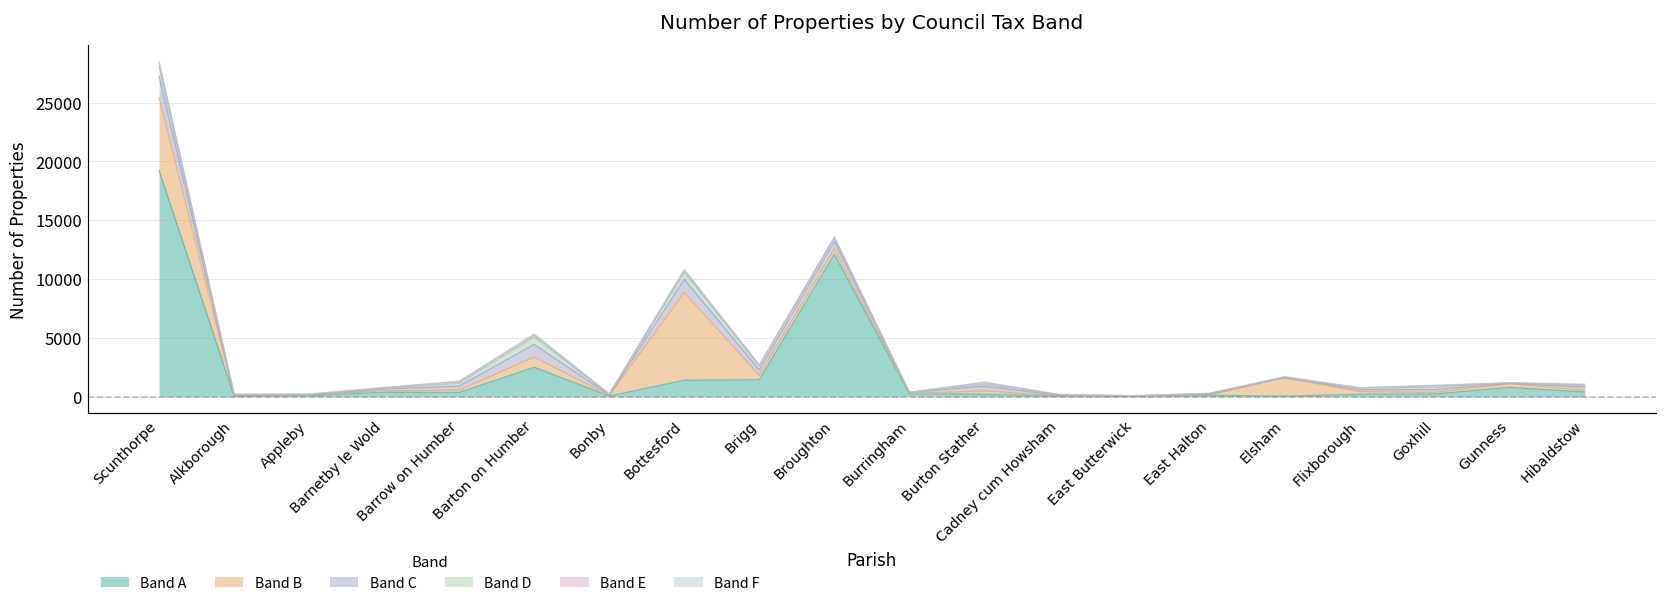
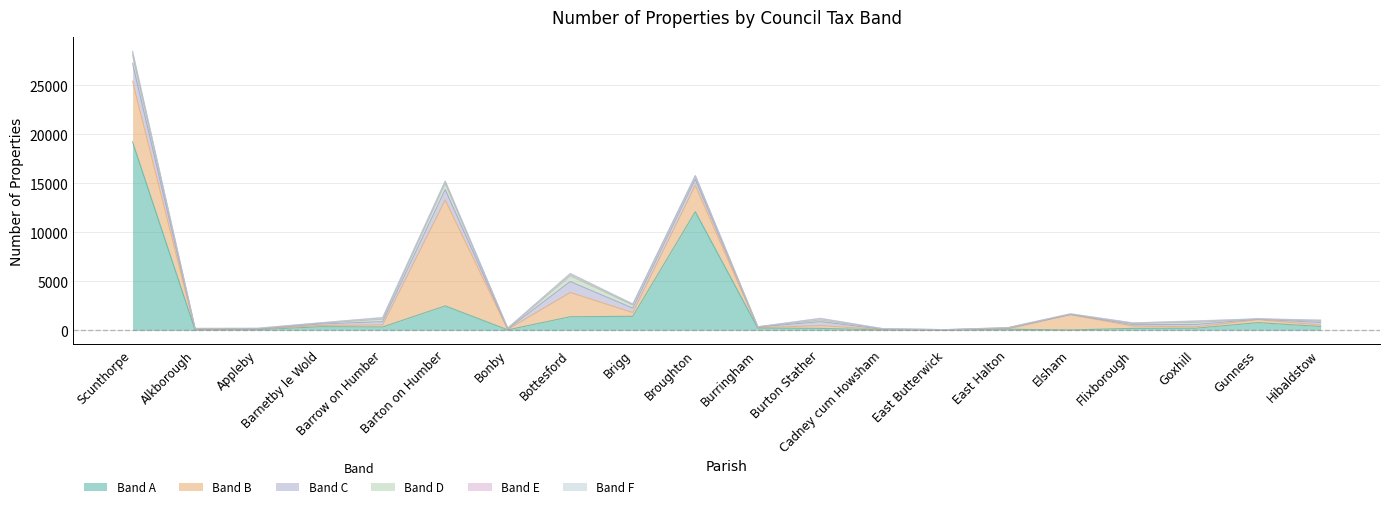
  {
    "Band A": {
      "Scunthorpe": 19000,
      "Barton on Humber": 2000,
      "Bottesford": 1000,
      "Brigg": 1000,
      "Broughton": 12000,
      "Burton Stather": 0,
      "Elsham": 0,
      "Gunness": 1000
    },
    "Band B": {
      "Scunthorpe": 6000,
-     "Barton on Humber": 1000,
-     "Bottesford": 7000,
+     "Barton on Humber": 11000,
+     "Bottesford": 2000,
      "Brigg": 0,
-     "Broughton": 0,
+     "Broughton": 3000,
      "Burton Stather": 0
    }
  }
